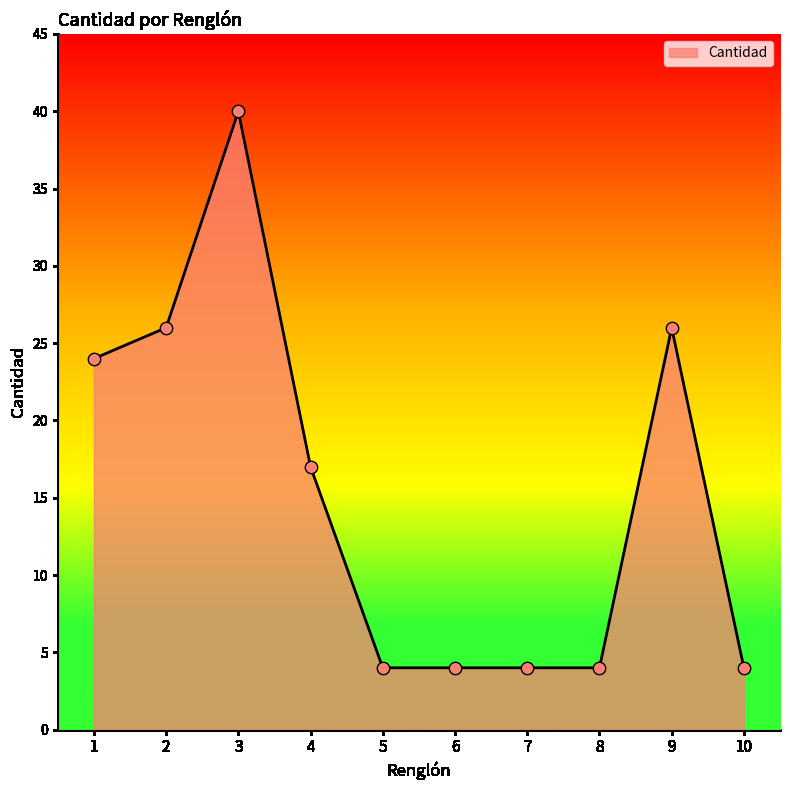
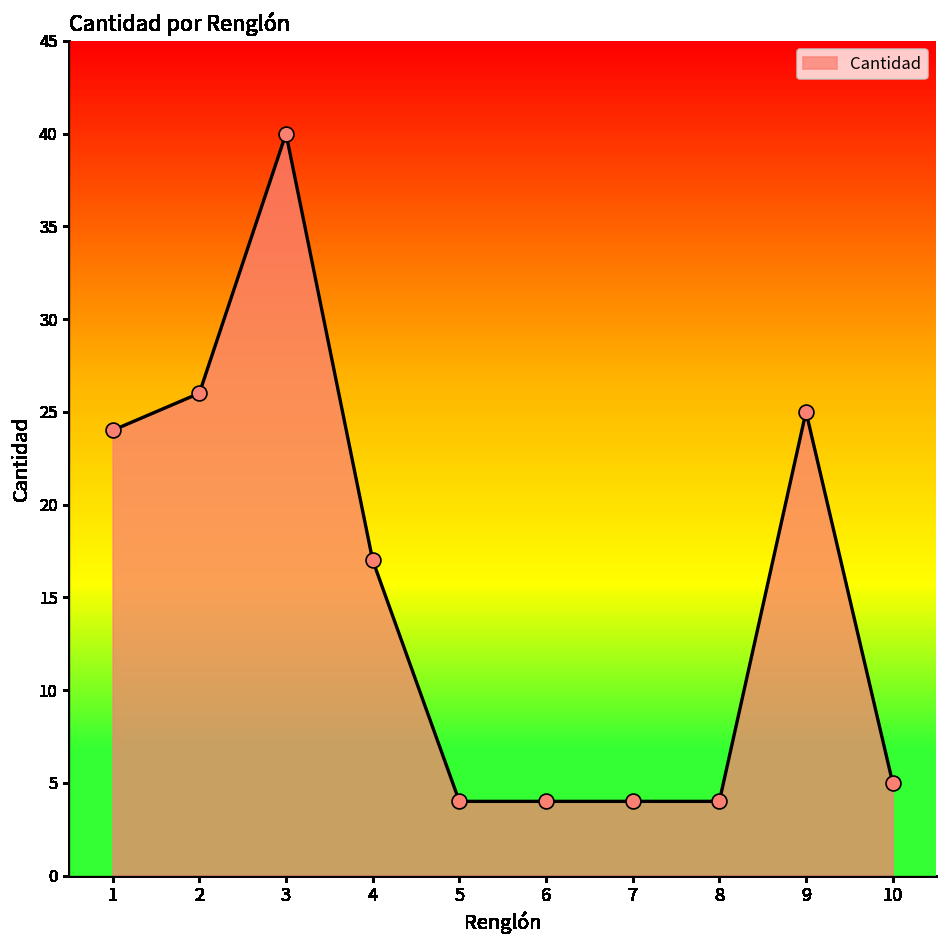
  {
    "1": 24,
    "2": 26,
    "3": 40,
    "4": 17,
    "5": 4,
    "6": 4,
    "7": 4,
    "8": 4,
-   "9": 26,
-   "10": 4
+   "9": 25,
+   "10": 5
  }
